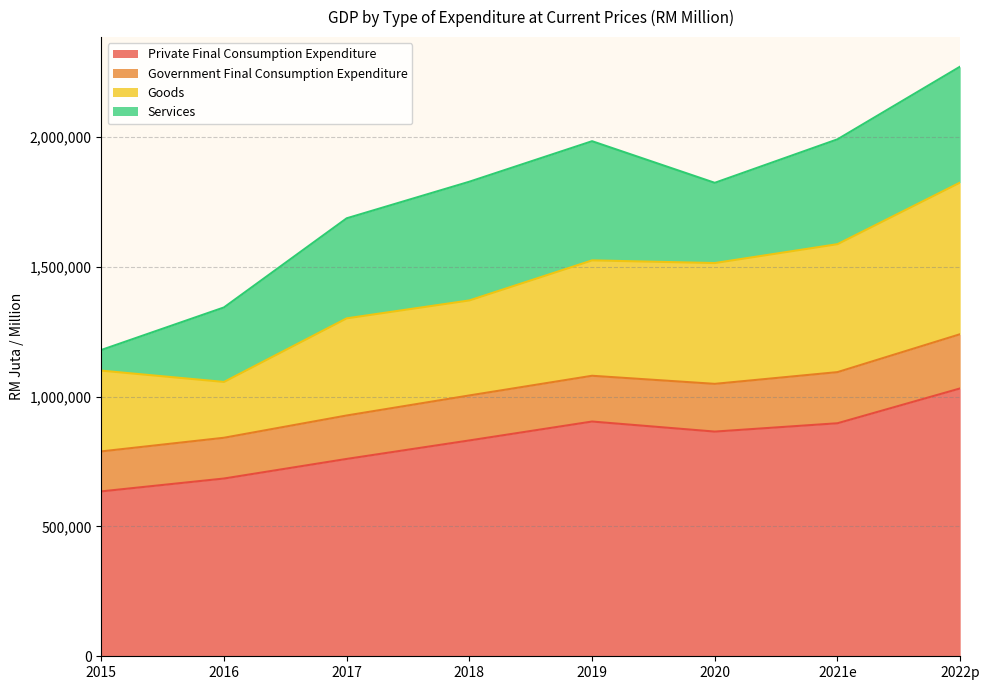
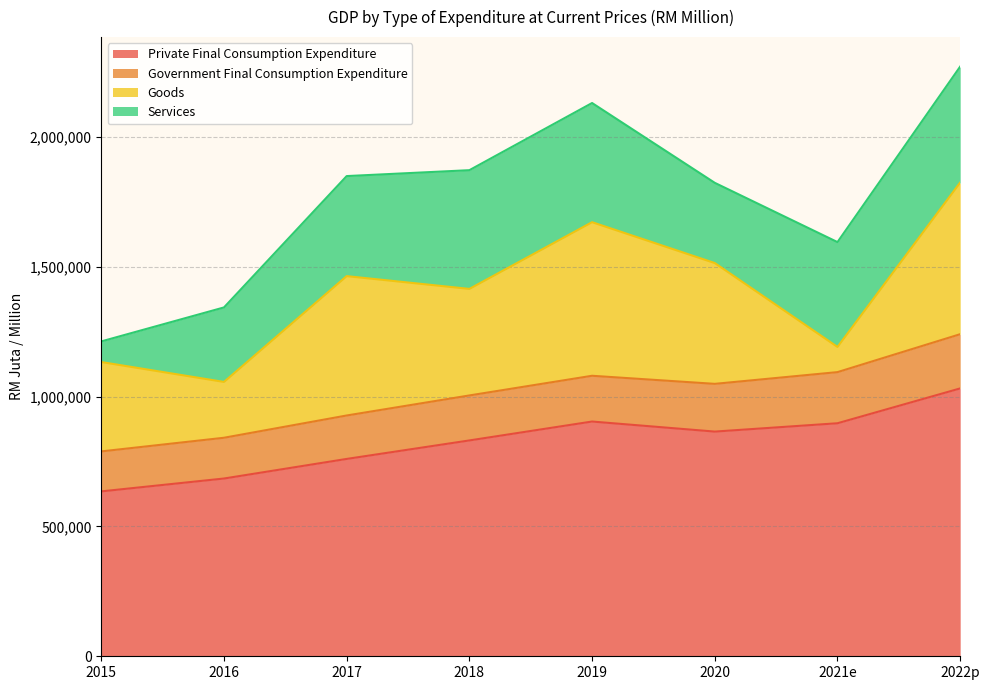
  {
    "Goods": {
-     "2015": "310,000",
+     "2015": "340,000",
      "2016": "220,000",
-     "2017": "370,000",
-     "2018": "370,000",
-     "2019": "440,000",
+     "2017": "540,000",
+     "2018": "410,000",
+     "2019": "590,000",
      "2020": "470,000",
-     "2021e": "490,000",
+     "2021e": "100,000",
      "2022p": "580,000"
    },
    "Services": {
      "2015": "80,000",
      "2016": "290,000",
      "2017": "390,000",
      "2018": "460,000",
      "2019": "460,000",
      "2020": "310,000",
      "2021e": "400,000",
      "2022p": "450,000"
    }
  }
